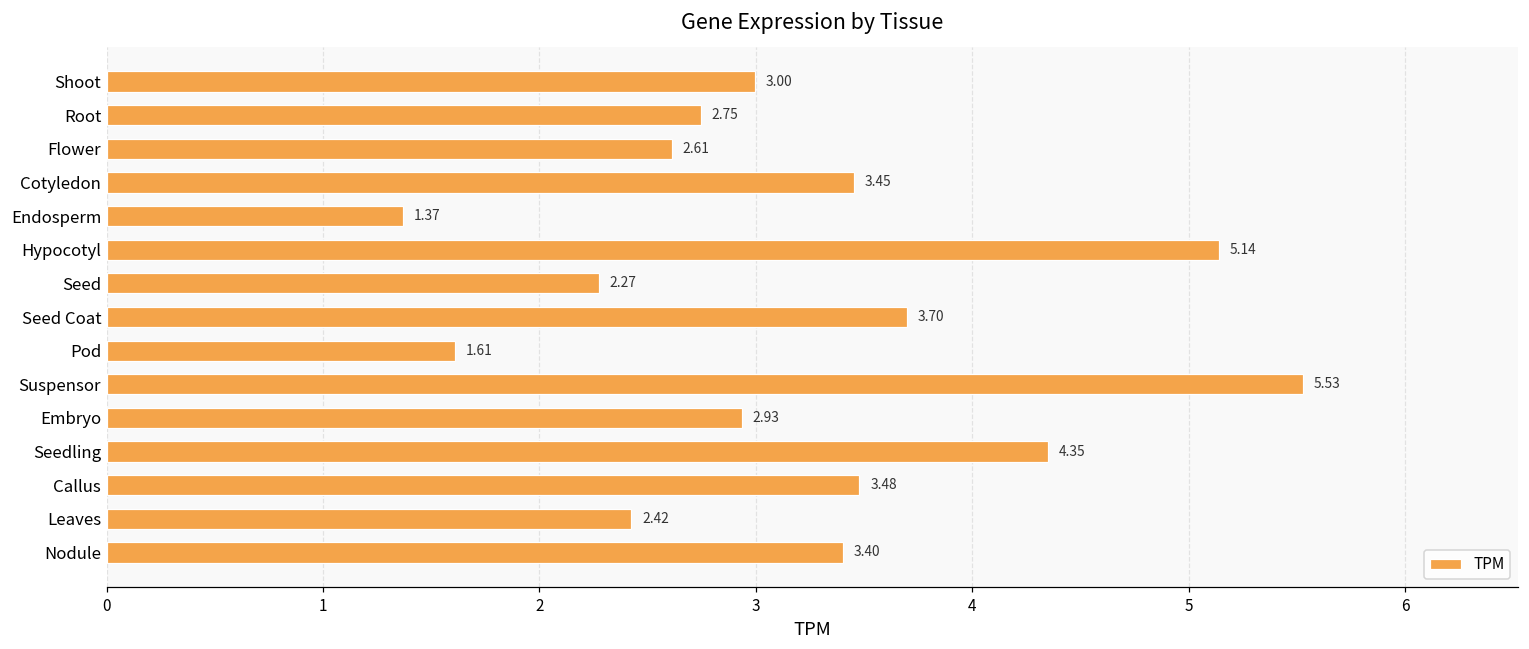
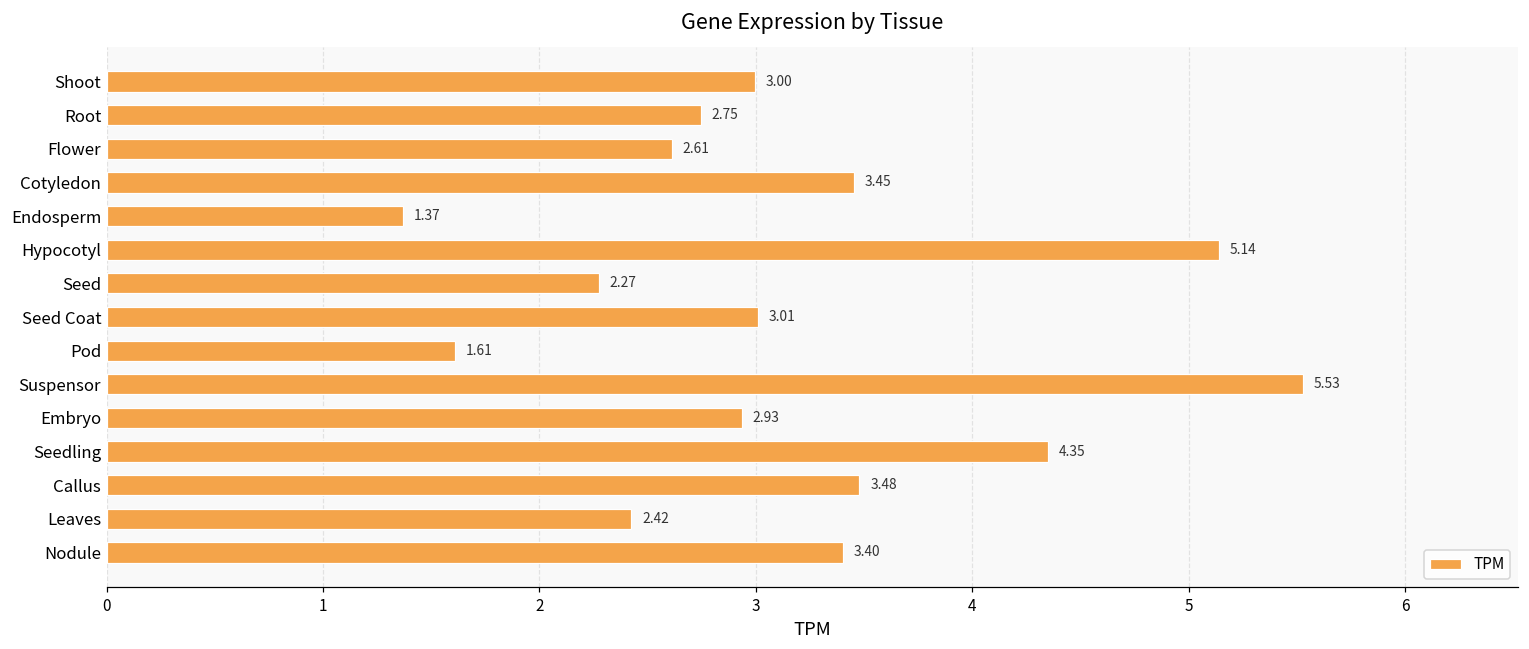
  {
    "Shoot": 3.00,
    "Root": 2.75,
    "Flower": 2.61,
    "Cotyledon": 3.45,
    "Endosperm": 1.37,
    "Hypocotyl": 5.14,
    "Seed": 2.27,
-   "Seed Coat": 3.70,
+   "Seed Coat": 3.01,
    "Pod": 1.61,
    "Suspensor": 5.53,
    "Embryo": 2.93,
    "Seedling": 4.35,
    "Callus": 3.48,
    "Leaves": 2.42,
    "Nodule": 3.40
  }
